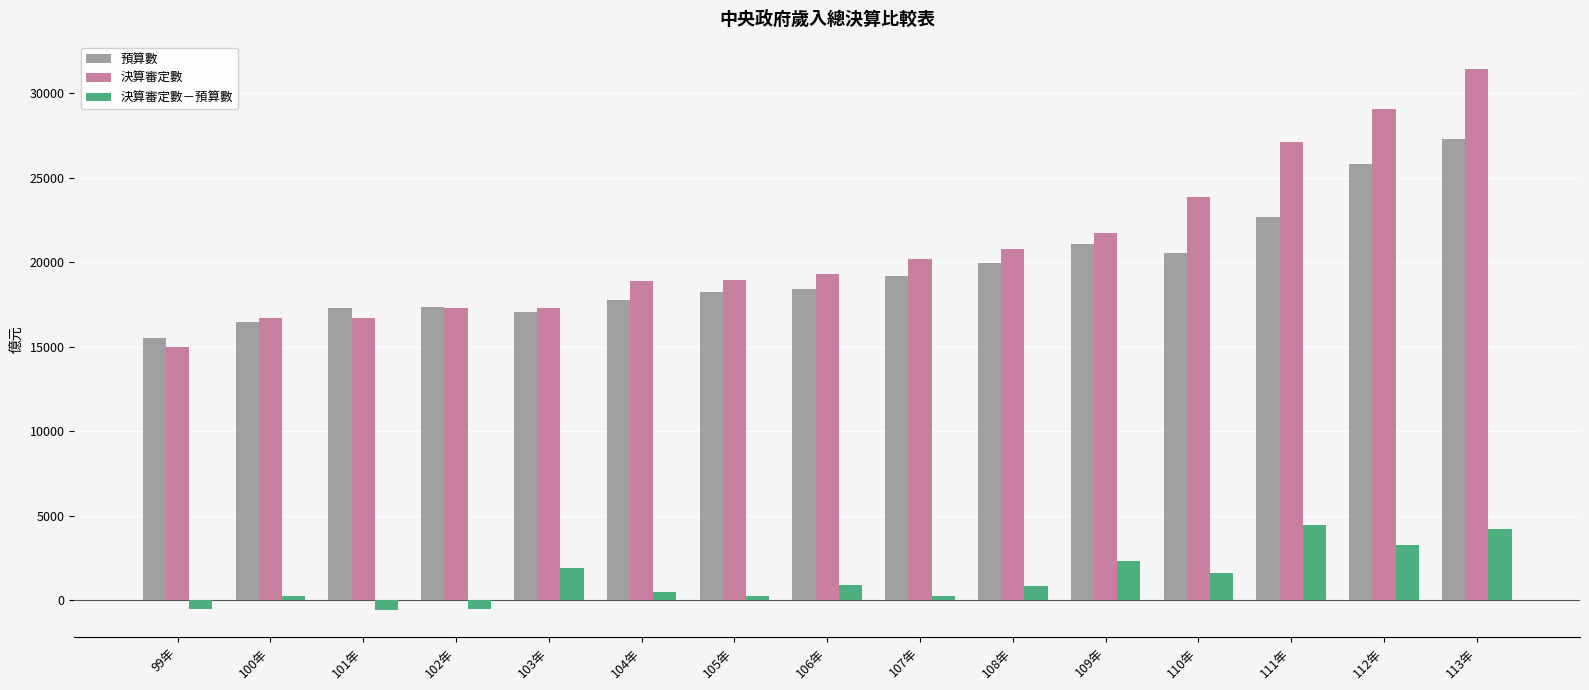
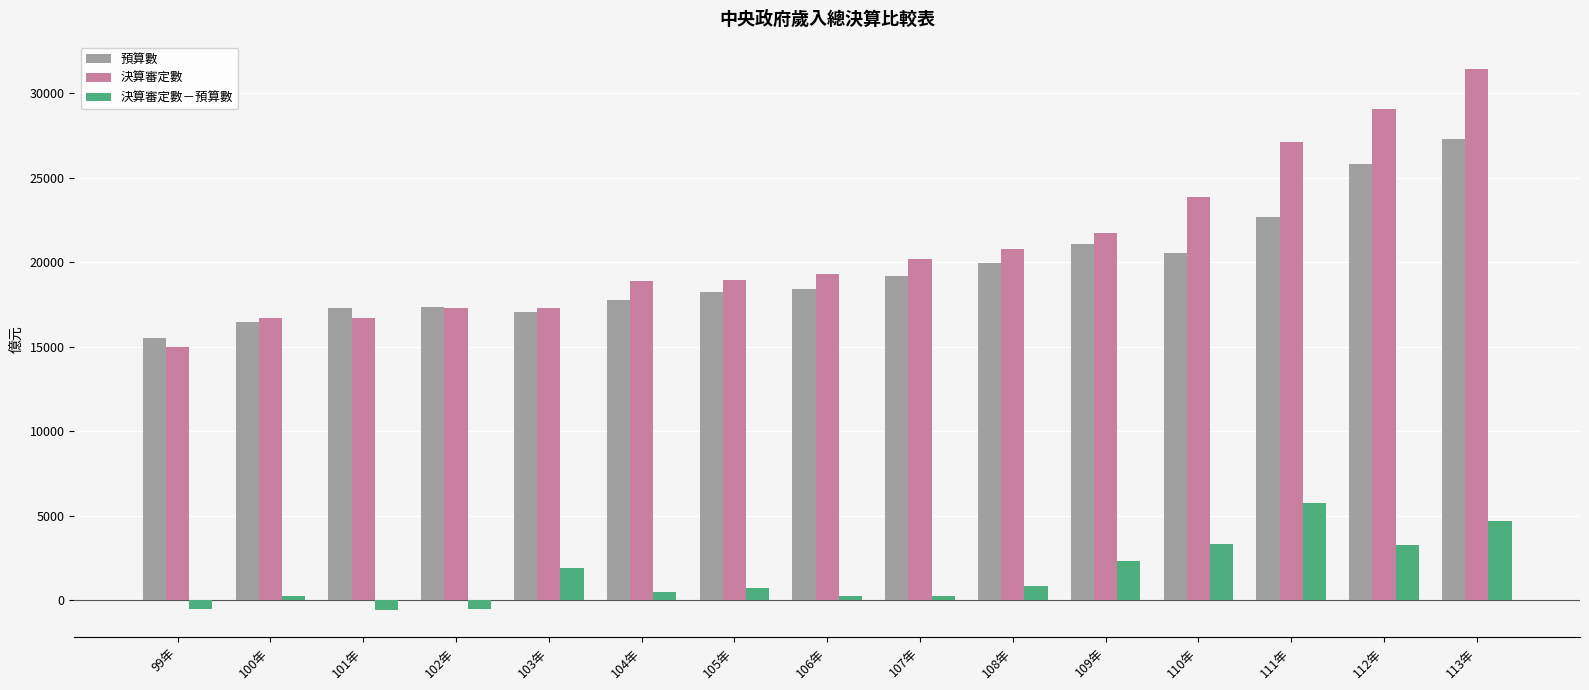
  {
    "決算審定數－預算數": {
      "99年": -500,
      "100年": 300,
      "101年": -600,
      "102年": -500,
      "103年": 1900,
      "104年": 500,
-     "105年": 300,
-     "106年": 900,
+     "105年": 700,
+     "106年": 200,
      "107年": 200,
      "108年": 800,
      "109年": 2300,
-     "110年": 1600,
-     "111年": 4500,
+     "110年": 3300,
+     "111年": 5800,
      "112年": 3300,
-     "113年": 4200
+     "113年": 4700
    }
  }
